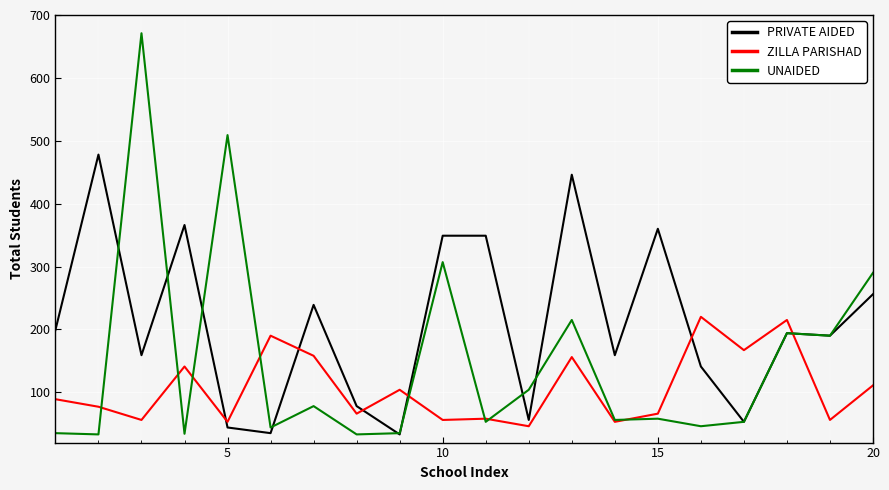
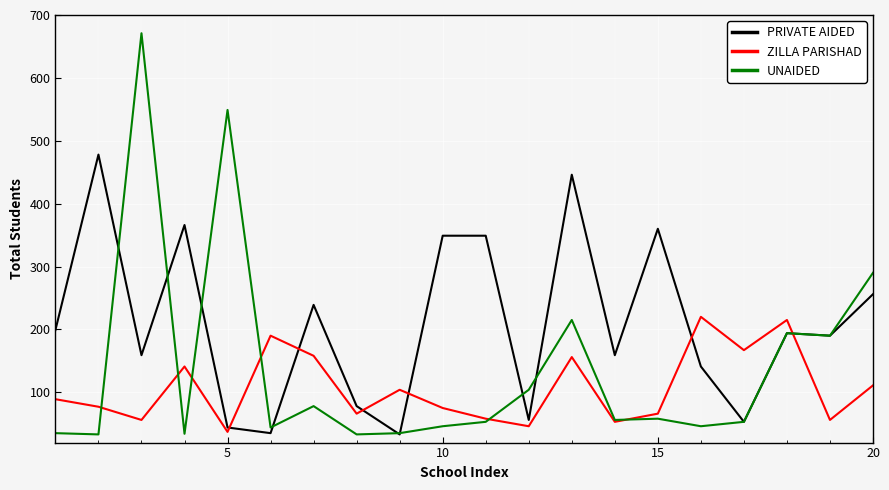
  {
    "PRIVATE AIDED": {
      "5": 40,
      "10": 350,
      "15": 360,
      "20": 260
    },
    "ZILLA PARISHAD": {
-     "5": 50,
-     "10": 60,
+     "5": 40,
+     "10": 80,
      "15": 70,
      "20": 110
    },
    "UNAIDED": {
-     "5": 510,
-     "10": 310,
+     "5": 550,
+     "10": 50,
      "15": 60,
      "20": 290
    }
  }
